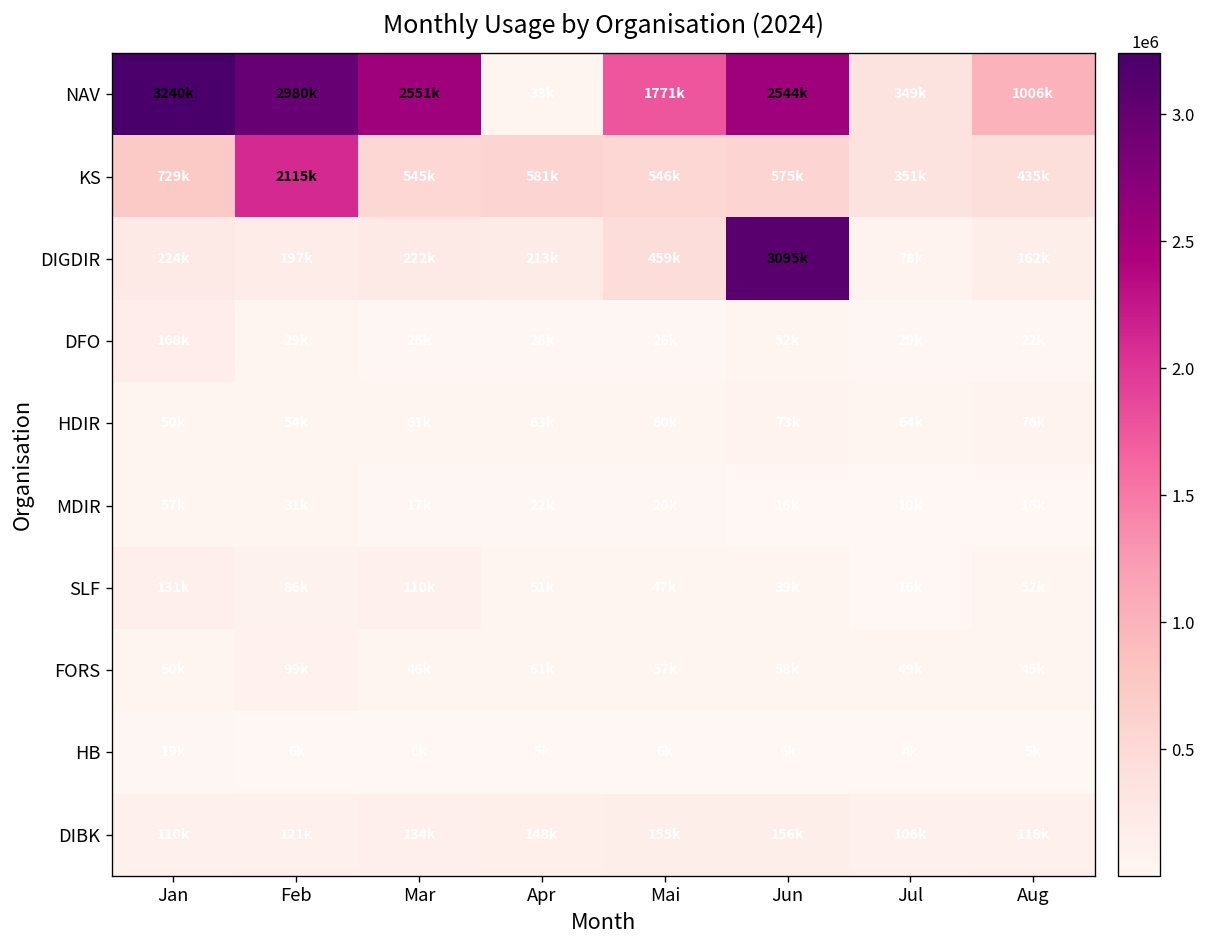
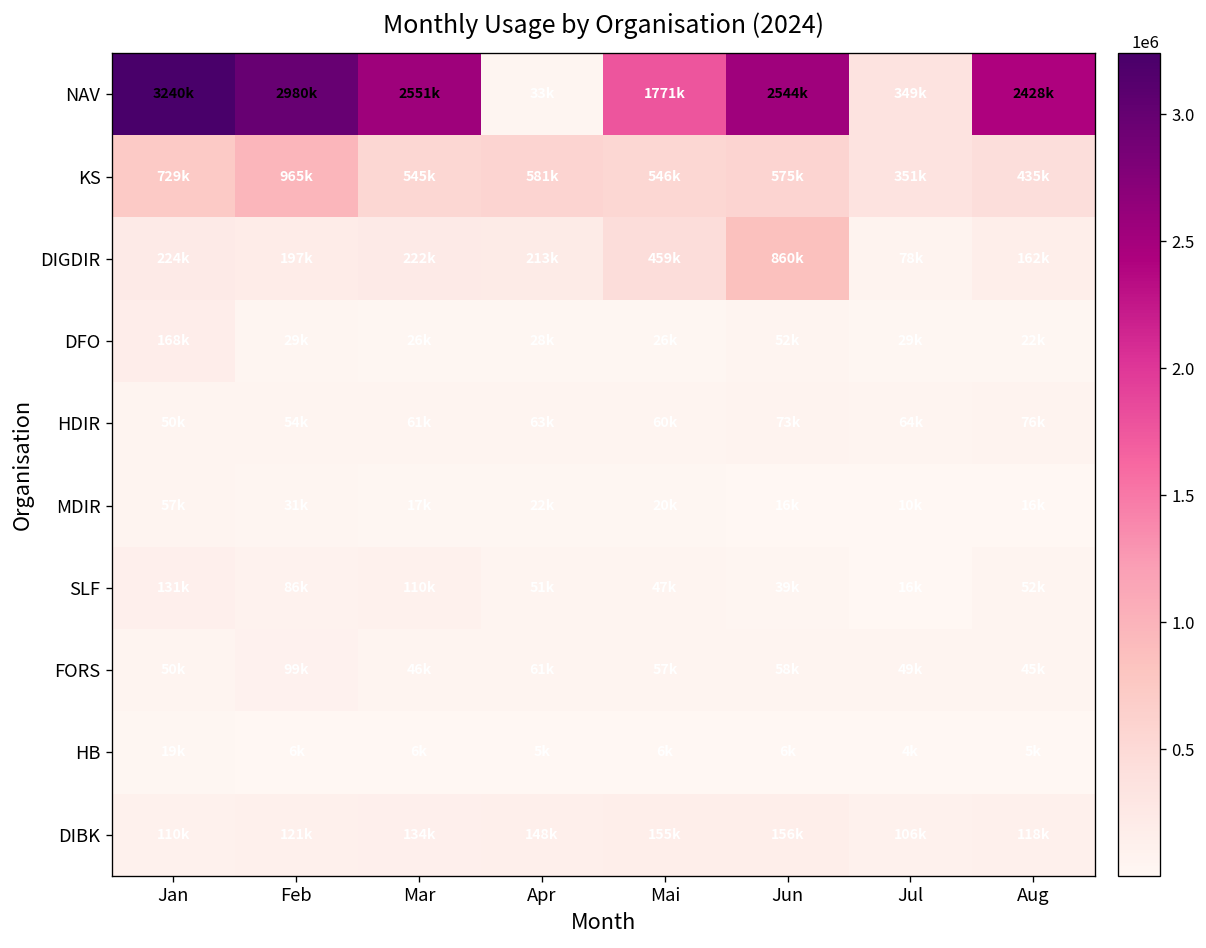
  {
    "NAV": {
      "Jan": "3240k",
      "Feb": "2980k",
      "Mar": "2551k",
      "Mai": "1771k",
      "Jun": "2544k",
-     "Aug": "1006k"
+     "Aug": "2428k"
    },
    "KS": {
      "Jan": "729k",
-     "Feb": "2115k"
+     "Feb": "965k"
    },
    "DIGDIR": {
-     "Jun": "3095k"
+     "Jun": "860k"
    }
  }
